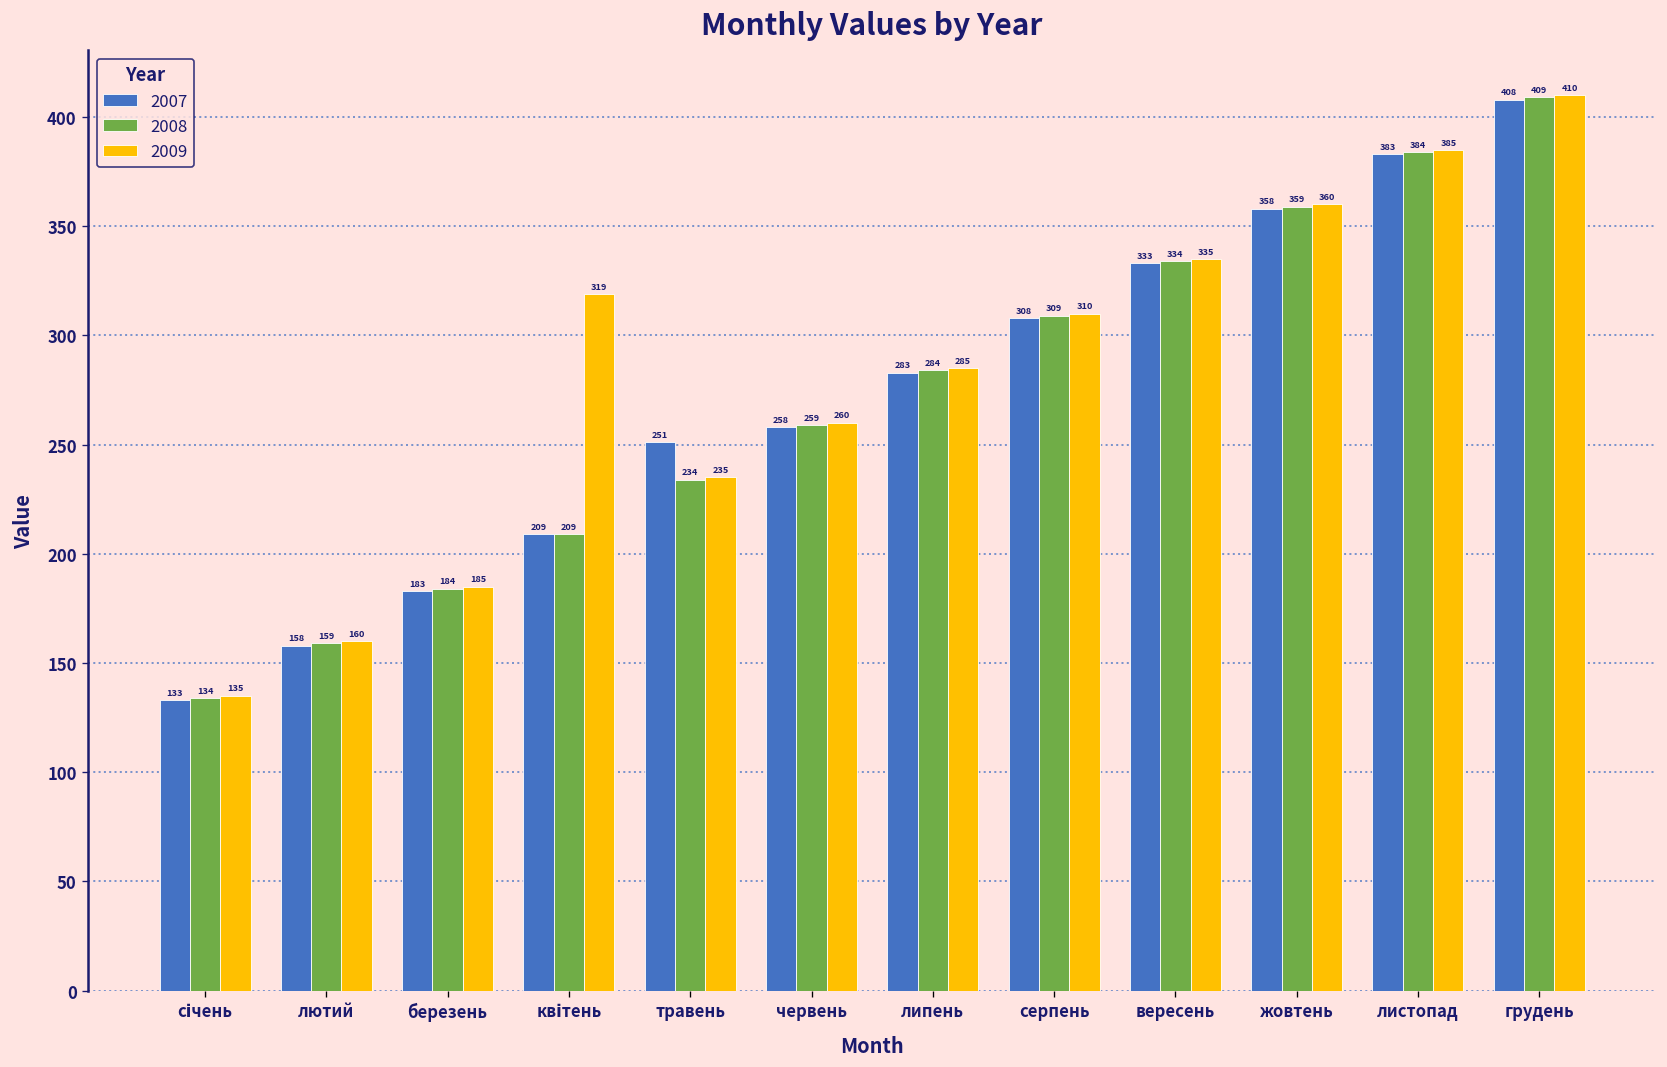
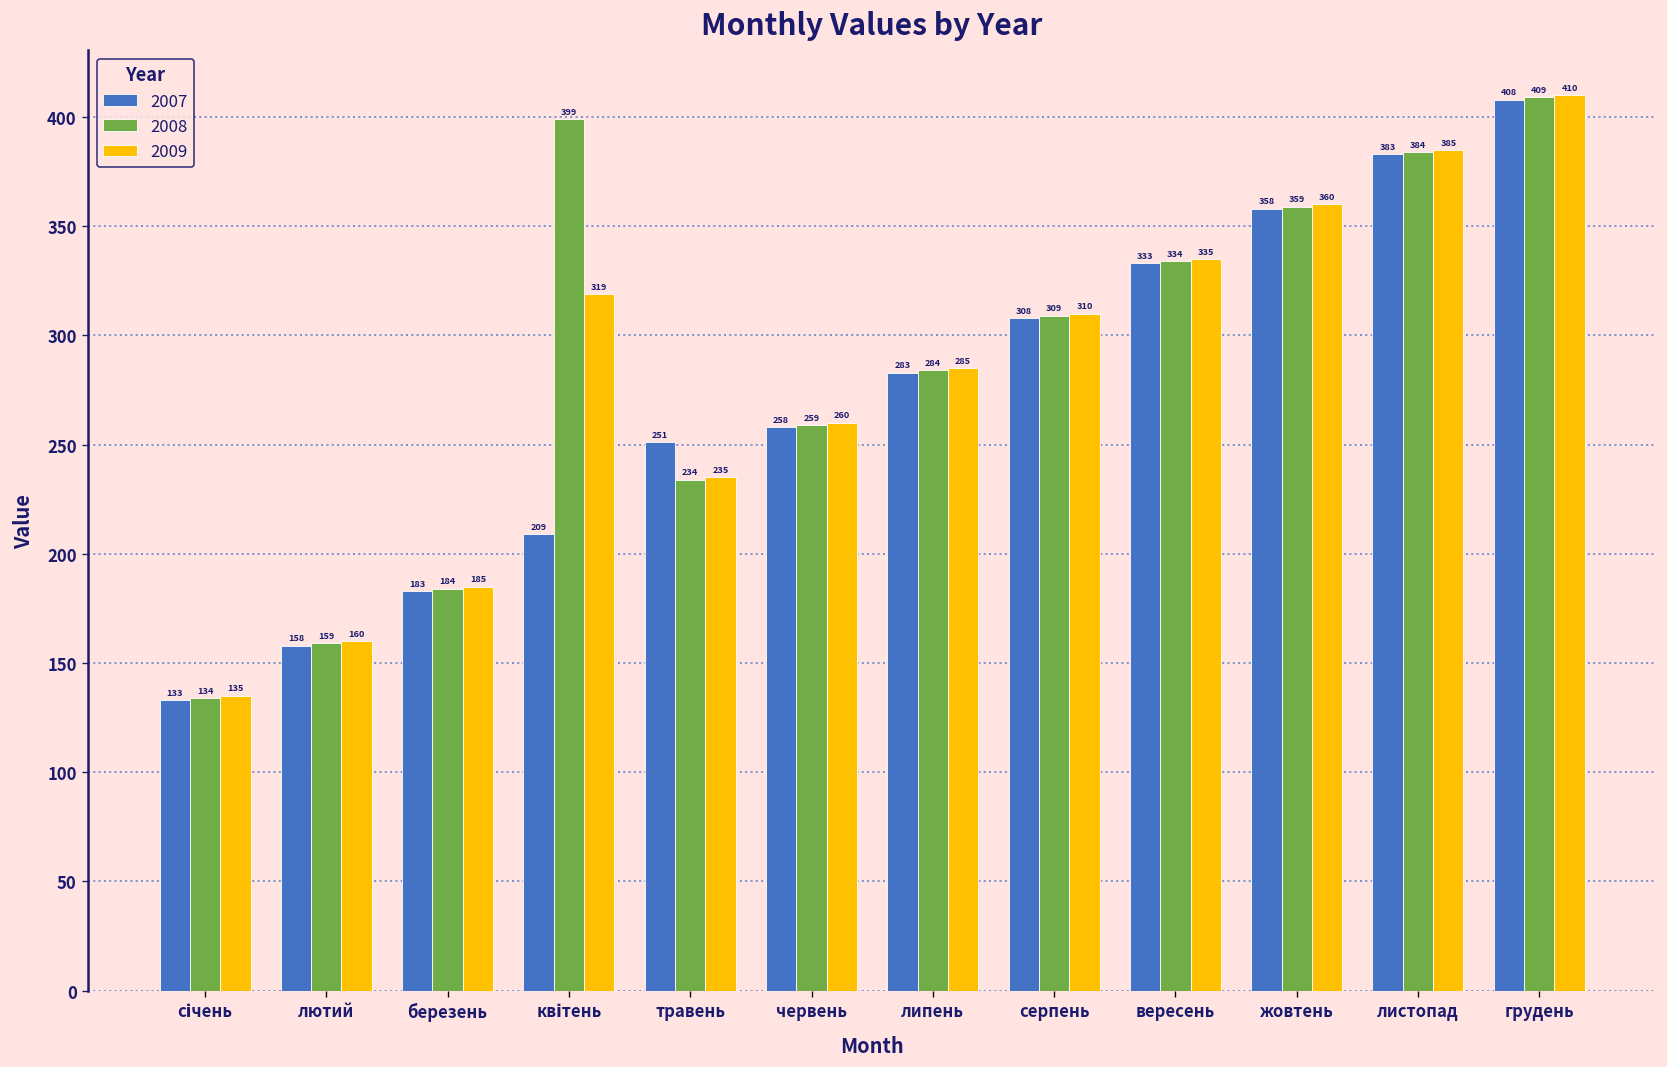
  {
    "2007": {
      "січень": 133,
      "лютий": 158,
      "березень": 183,
      "квітень": 209,
      "травень": 251,
      "червень": 258,
      "липень": 283,
      "серпень": 308,
      "вересень": 333,
      "жовтень": 358,
      "листопад": 383,
      "грудень": 408
    },
    "2008": {
      "січень": 134,
      "лютий": 159,
      "березень": 184,
-     "квітень": 209,
+     "квітень": 399,
      "травень": 234,
      "червень": 259,
      "липень": 284,
      "серпень": 309,
      "вересень": 334,
      "жовтень": 359,
      "листопад": 384,
      "грудень": 409
    },
    "2009": {
      "січень": 135,
      "лютий": 160,
      "березень": 185,
      "квітень": 319,
      "травень": 235,
      "червень": 260,
      "липень": 285,
      "серпень": 310,
      "вересень": 335,
      "жовтень": 360,
      "листопад": 385,
      "грудень": 410
    }
  }
